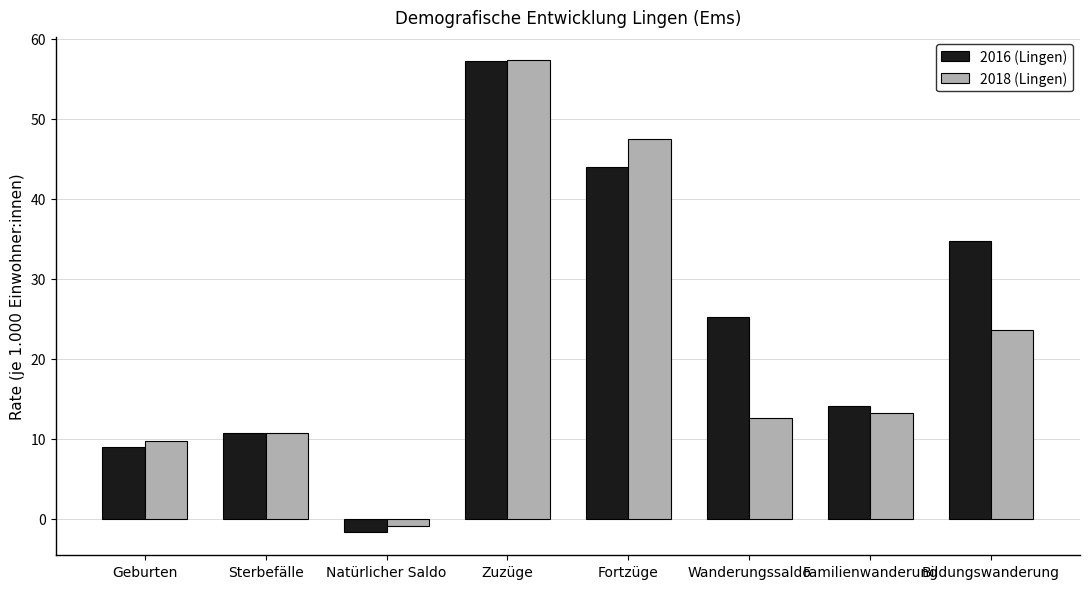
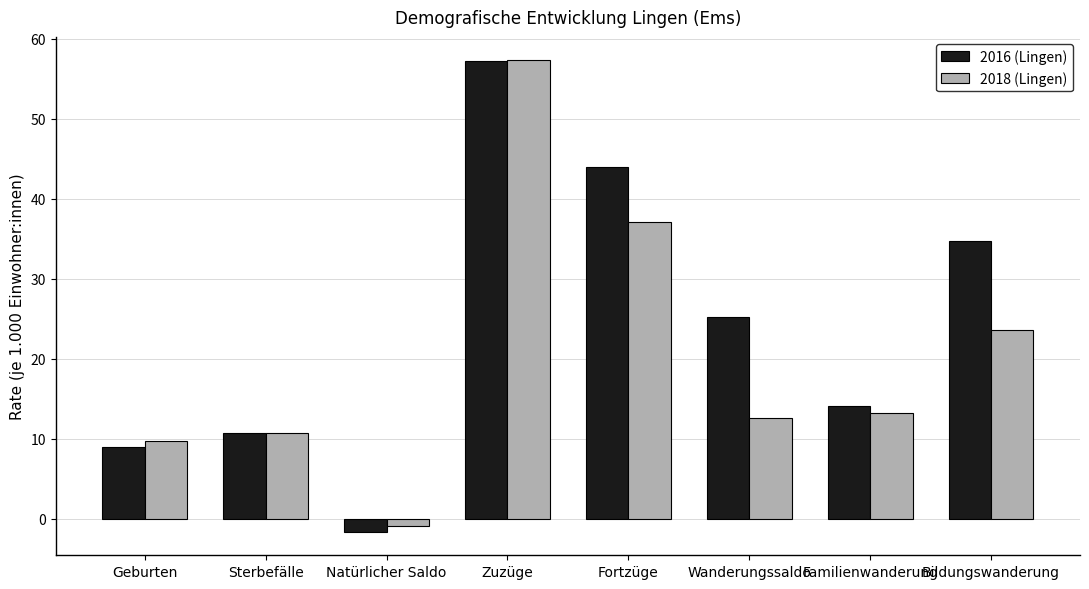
  {
    "2016 (Lingen)": {
      "Geburten": 9,
      "Sterbefälle": 11,
      "Natürlicher Saldo": -2,
      "Zuzüge": 57,
      "Fortzüge": 44,
      "Wanderungssaldo": 25,
      "Familienwanderung": 14,
      "Bildungswanderung": 35
    },
    "2018 (Lingen)": {
      "Geburten": 10,
      "Sterbefälle": 11,
      "Natürlicher Saldo": -1,
      "Zuzüge": 57,
-     "Fortzüge": 48,
+     "Fortzüge": 37,
      "Wanderungssaldo": 13,
      "Familienwanderung": 13,
      "Bildungswanderung": 24
    }
  }
